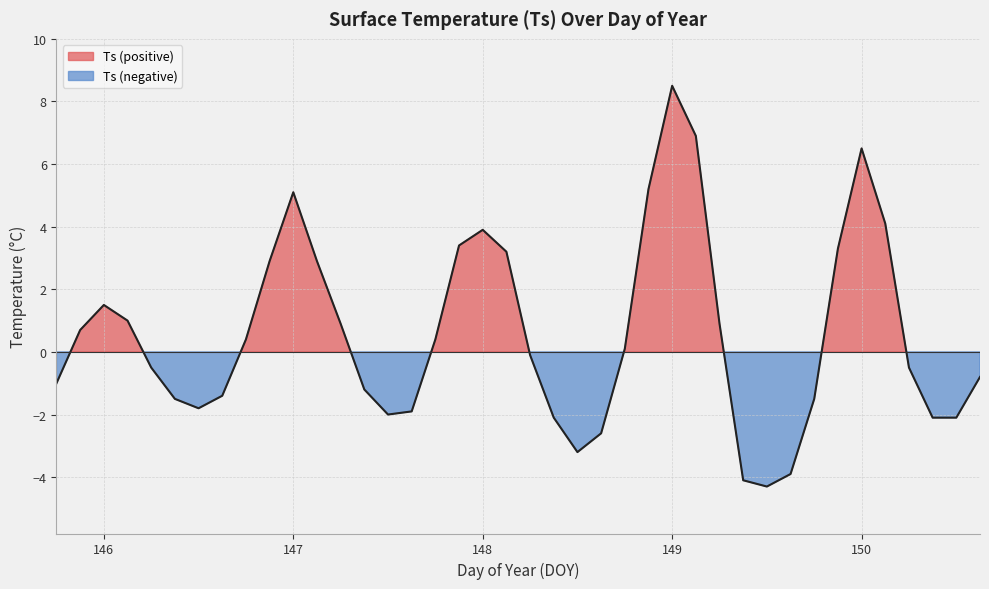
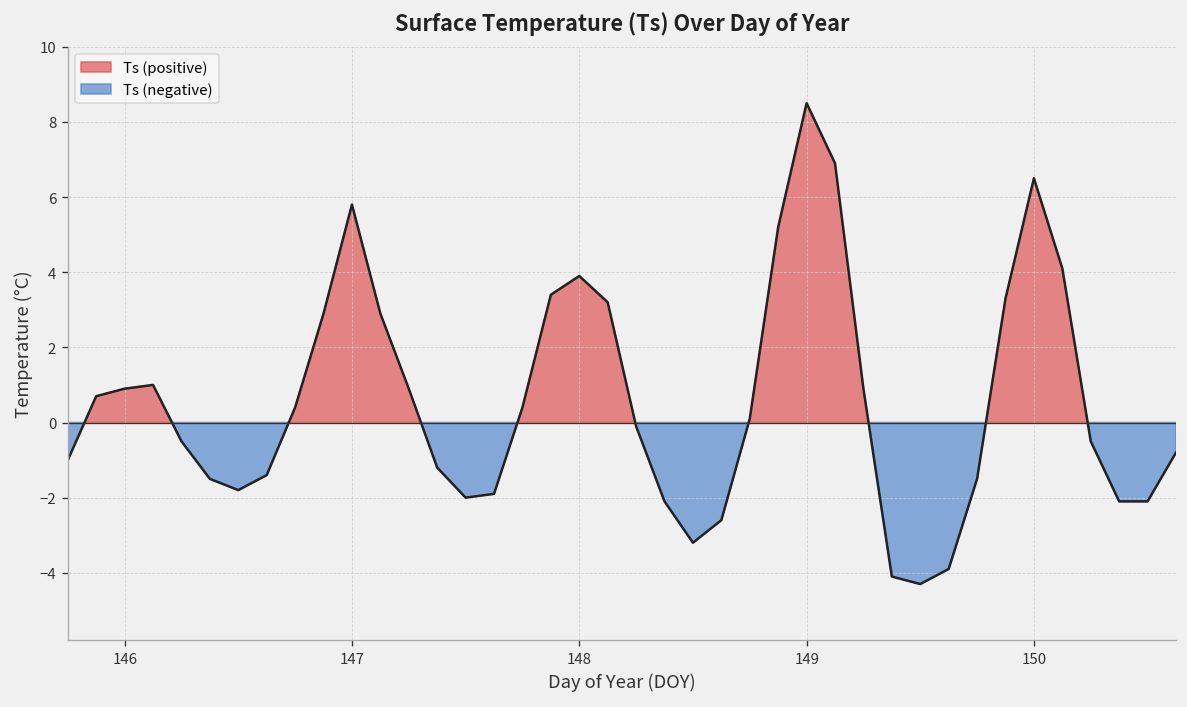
  {
-   "146": 1.5,
-   "147": 5.1,
+   "146": 0.9,
+   "147": 5.8,
    "148": 3.9,
    "149": 8.5,
    "150": 6.5
  }
